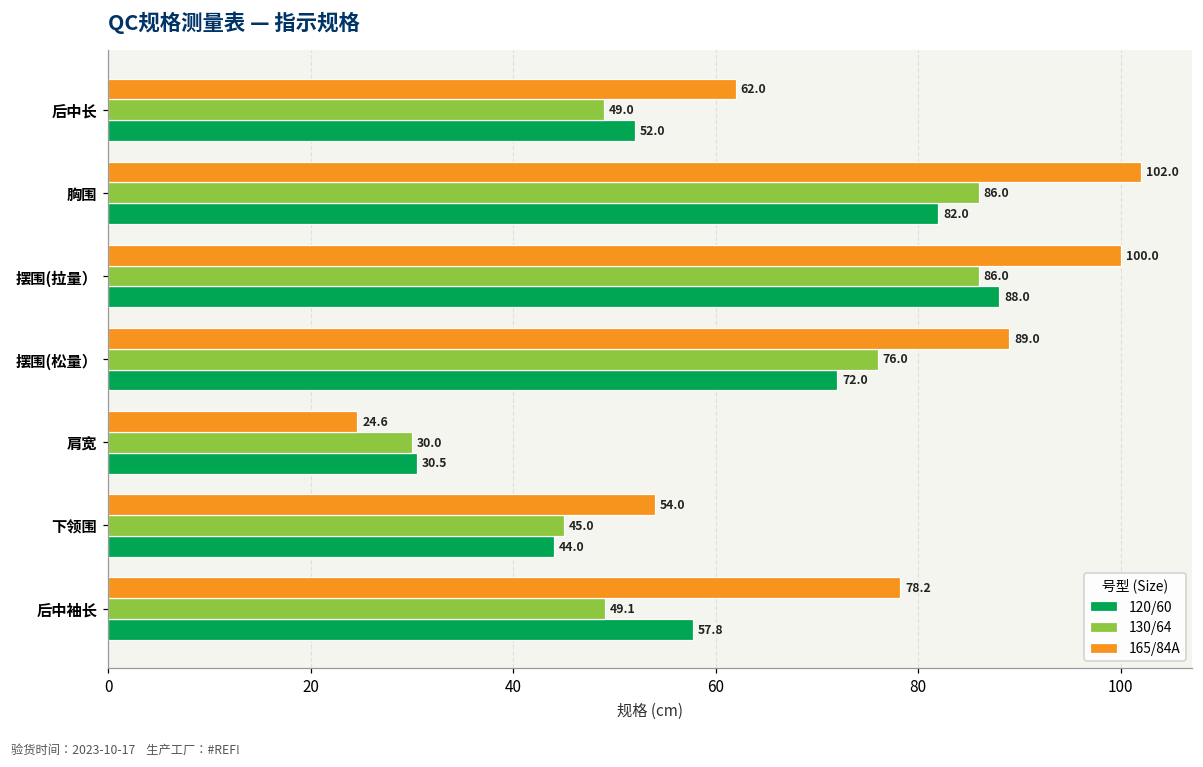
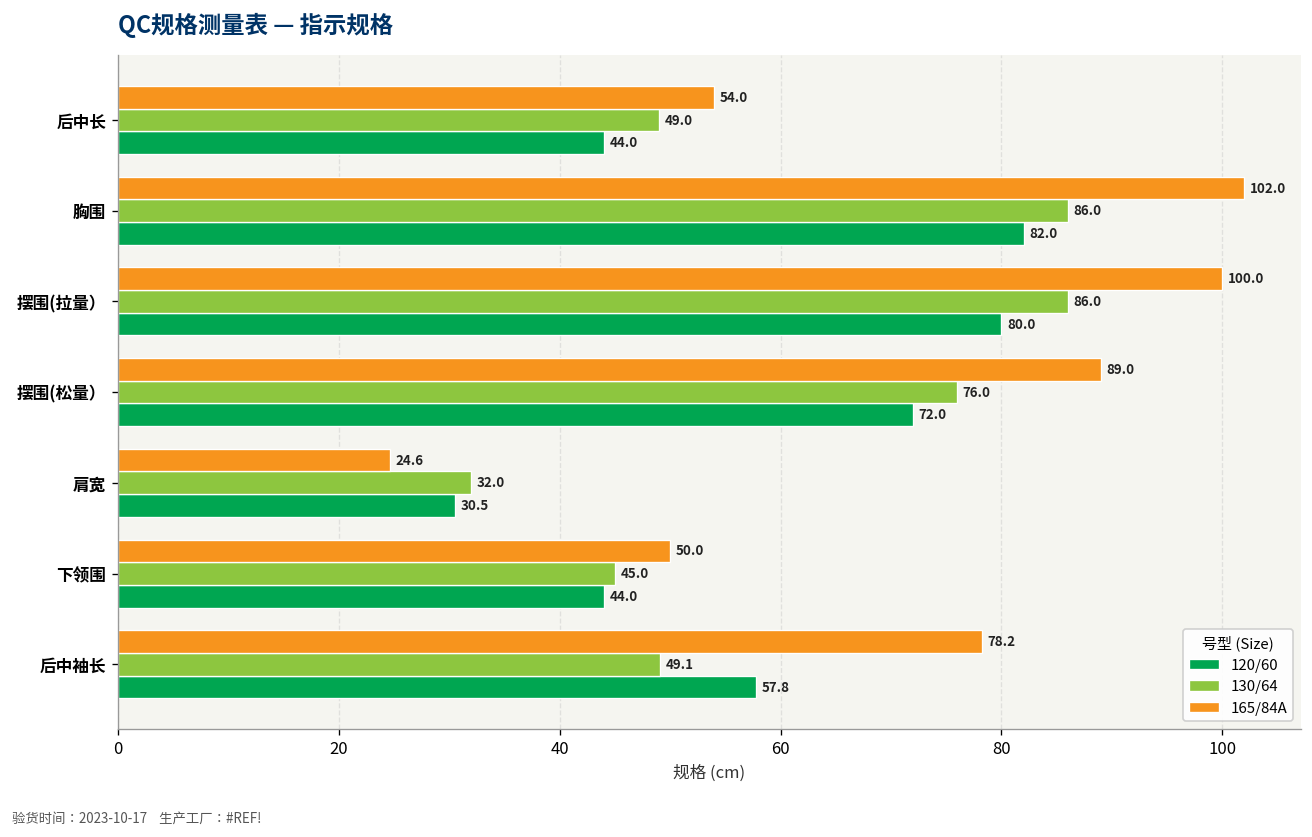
  {
    "120/60": {
-     "后中长": 52.0,
+     "后中长": 44.0,
      "胸围": 82.0,
-     "摆围(拉量）": 88.0,
+     "摆围(拉量）": 80.0,
      "摆围(松量）": 72.0,
      "肩宽": 30.5,
      "下领围": 44.0,
      "后中袖长": 57.8
    },
    "130/64": {
      "后中长": 49.0,
      "胸围": 86.0,
      "摆围(拉量）": 86.0,
      "摆围(松量）": 76.0,
-     "肩宽": 30.0,
+     "肩宽": 32.0,
      "下领围": 45.0,
      "后中袖长": 49.1
    },
    "165/84A": {
-     "后中长": 62.0,
+     "后中长": 54.0,
      "胸围": 102.0,
      "摆围(拉量）": 100.0,
      "摆围(松量）": 89.0,
      "肩宽": 24.6,
-     "下领围": 54.0,
+     "下领围": 50.0,
      "后中袖长": 78.2
    }
  }
